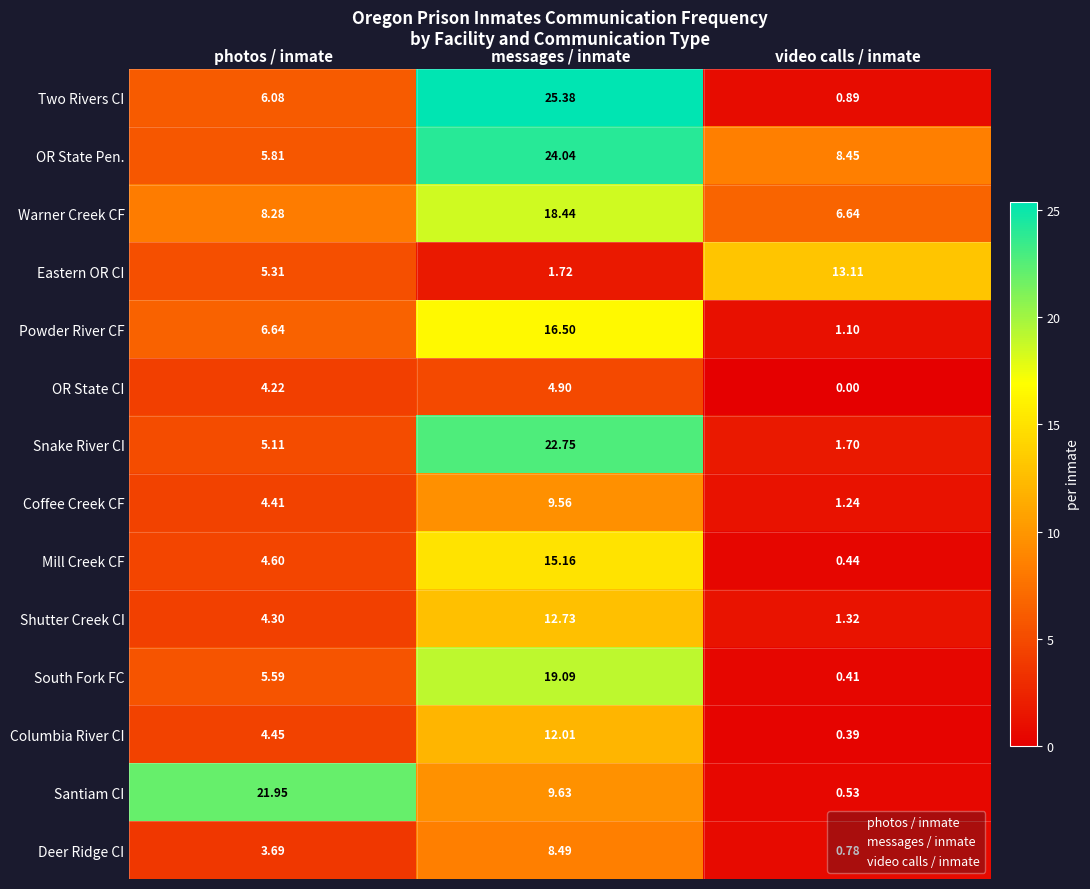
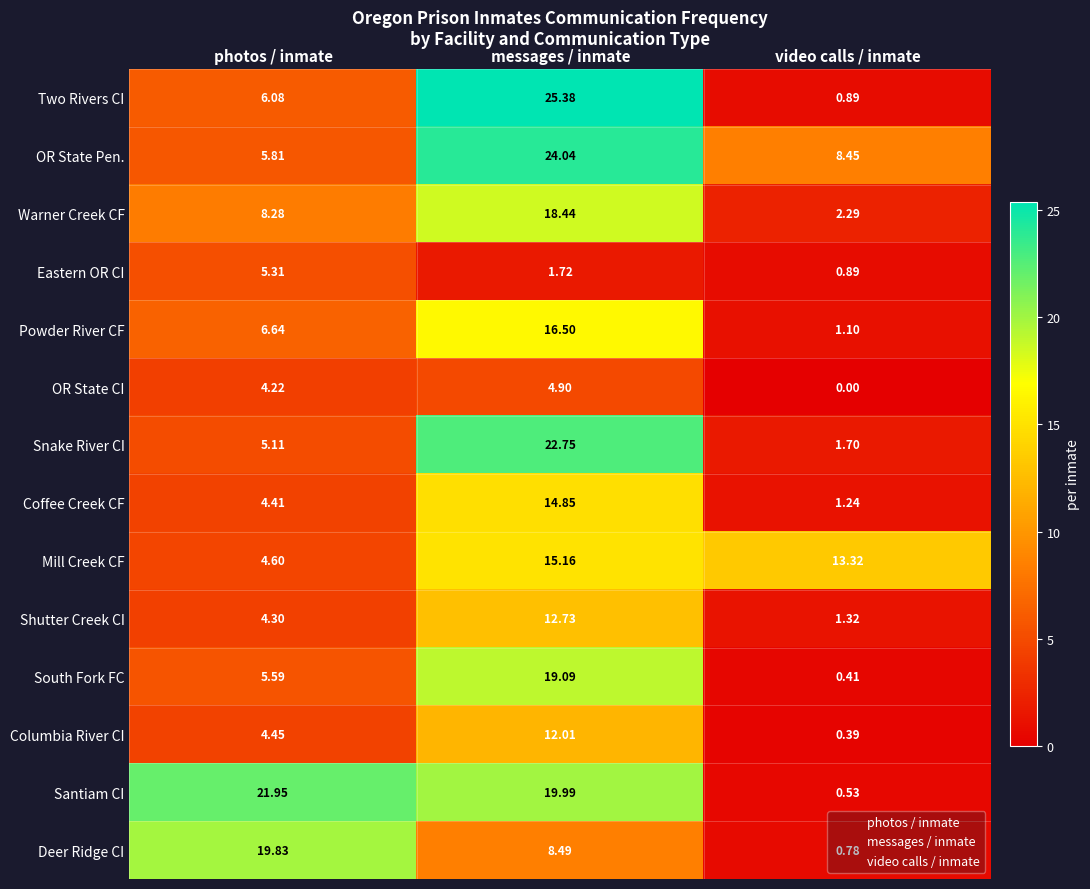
  {
    "Two Rivers CI": {
      "photos / inmate": 6.08,
      "messages / inmate": 25.38,
      "video calls / inmate": 0.89
    },
    "OR State Pen.": {
      "photos / inmate": 5.81,
      "messages / inmate": 24.04,
      "video calls / inmate": 8.45
    },
    "Warner Creek CF": {
      "photos / inmate": 8.28,
      "messages / inmate": 18.44,
-     "video calls / inmate": 6.64
+     "video calls / inmate": 2.29
    },
    "Eastern OR CI": {
      "photos / inmate": 5.31,
      "messages / inmate": 1.72,
-     "video calls / inmate": 13.11
+     "video calls / inmate": 0.89
    },
    "Powder River CF": {
      "photos / inmate": 6.64,
      "messages / inmate": 16.50,
      "video calls / inmate": 1.10
    },
    "OR State CI": {
      "photos / inmate": 4.22,
      "messages / inmate": 4.90,
      "video calls / inmate": 0.00
    },
    "Snake River CI": {
      "photos / inmate": 5.11,
      "messages / inmate": 22.75,
      "video calls / inmate": 1.70
    },
    "Coffee Creek CF": {
      "photos / inmate": 4.41,
-     "messages / inmate": 9.56,
+     "messages / inmate": 14.85,
      "video calls / inmate": 1.24
    },
    "Mill Creek CF": {
      "photos / inmate": 4.60,
      "messages / inmate": 15.16,
-     "video calls / inmate": 0.44
+     "video calls / inmate": 13.32
    },
    "Shutter Creek CI": {
      "photos / inmate": 4.30,
      "messages / inmate": 12.73,
      "video calls / inmate": 1.32
    },
    "South Fork FC": {
      "photos / inmate": 5.59,
      "messages / inmate": 19.09,
      "video calls / inmate": 0.41
    },
    "Columbia River CI": {
      "photos / inmate": 4.45,
      "messages / inmate": 12.01,
      "video calls / inmate": 0.39
    },
    "Santiam CI": {
      "photos / inmate": 21.95,
-     "messages / inmate": 9.63,
+     "messages / inmate": 19.99,
      "video calls / inmate": 0.53
    },
    "Deer Ridge CI": {
-     "photos / inmate": 3.69,
+     "photos / inmate": 19.83,
      "messages / inmate": 8.49
    }
  }
